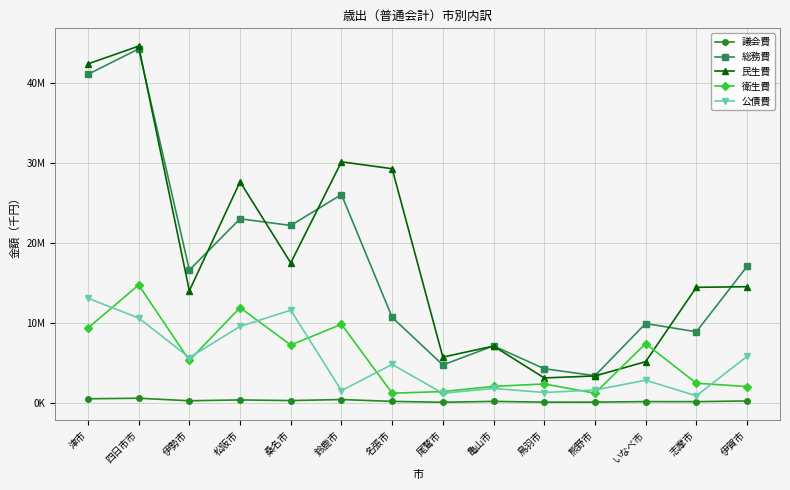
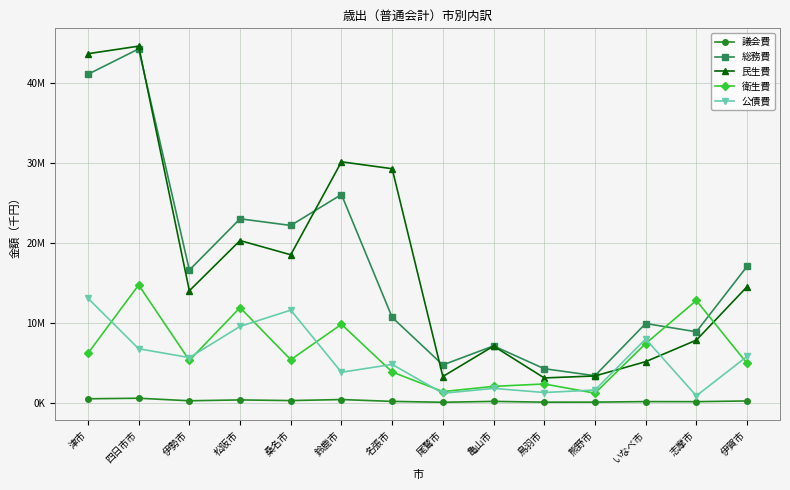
  {
    "民生費": {
-     "津市": 42000000,
+     "津市": 44000000,
      "四日市市": 45000000,
      "伊勢市": 14000000,
-     "松阪市": 28000000,
-     "桑名市": 18000000,
+     "松阪市": 20000000,
+     "桑名市": 19000000,
      "鈴鹿市": 30000000,
      "名張市": 29000000,
-     "尾鷲市": 6000000,
+     "尾鷲市": 3000000,
      "鳥羽市": 3000000,
      "いなべ市": 5000000,
-     "志摩市": 14000000,
+     "志摩市": 8000000,
      "伊賀市": 15000000
    },
    "衛生費": {
-     "津市": 9000000,
+     "津市": 6000000,
      "四日市市": 15000000,
      "伊勢市": 5000000,
      "松阪市": 12000000,
-     "桑名市": 7000000,
+     "桑名市": 5000000,
      "鈴鹿市": 10000000,
-     "名張市": 1000000,
+     "名張市": 4000000,
      "鳥羽市": 2000000,
      "熊野市": 1000000,
      "いなべ市": 7000000,
-     "志摩市": 2000000,
-     "伊賀市": 2000000
+     "志摩市": 13000000,
+     "伊賀市": 5000000
    },
    "公債費": {
      "津市": 13000000,
-     "四日市市": 11000000,
+     "四日市市": 7000000,
      "伊勢市": 6000000,
      "松阪市": 10000000,
      "桑名市": 12000000,
-     "鈴鹿市": 2000000,
+     "鈴鹿市": 4000000,
      "名張市": 5000000,
      "鳥羽市": 1000000,
      "熊野市": 2000000,
-     "いなべ市": 3000000,
+     "いなべ市": 8000000,
      "志摩市": 1000000,
      "伊賀市": 6000000
    }
  }
